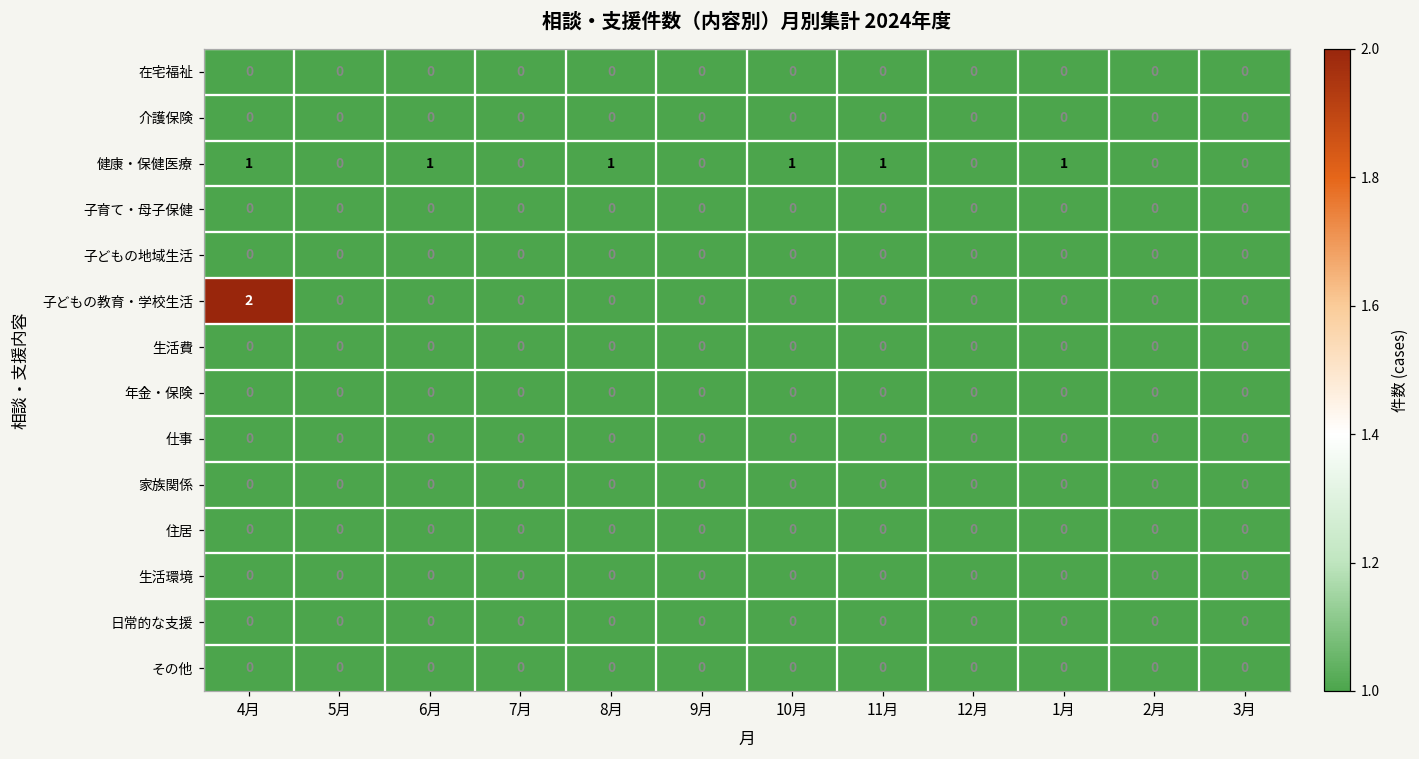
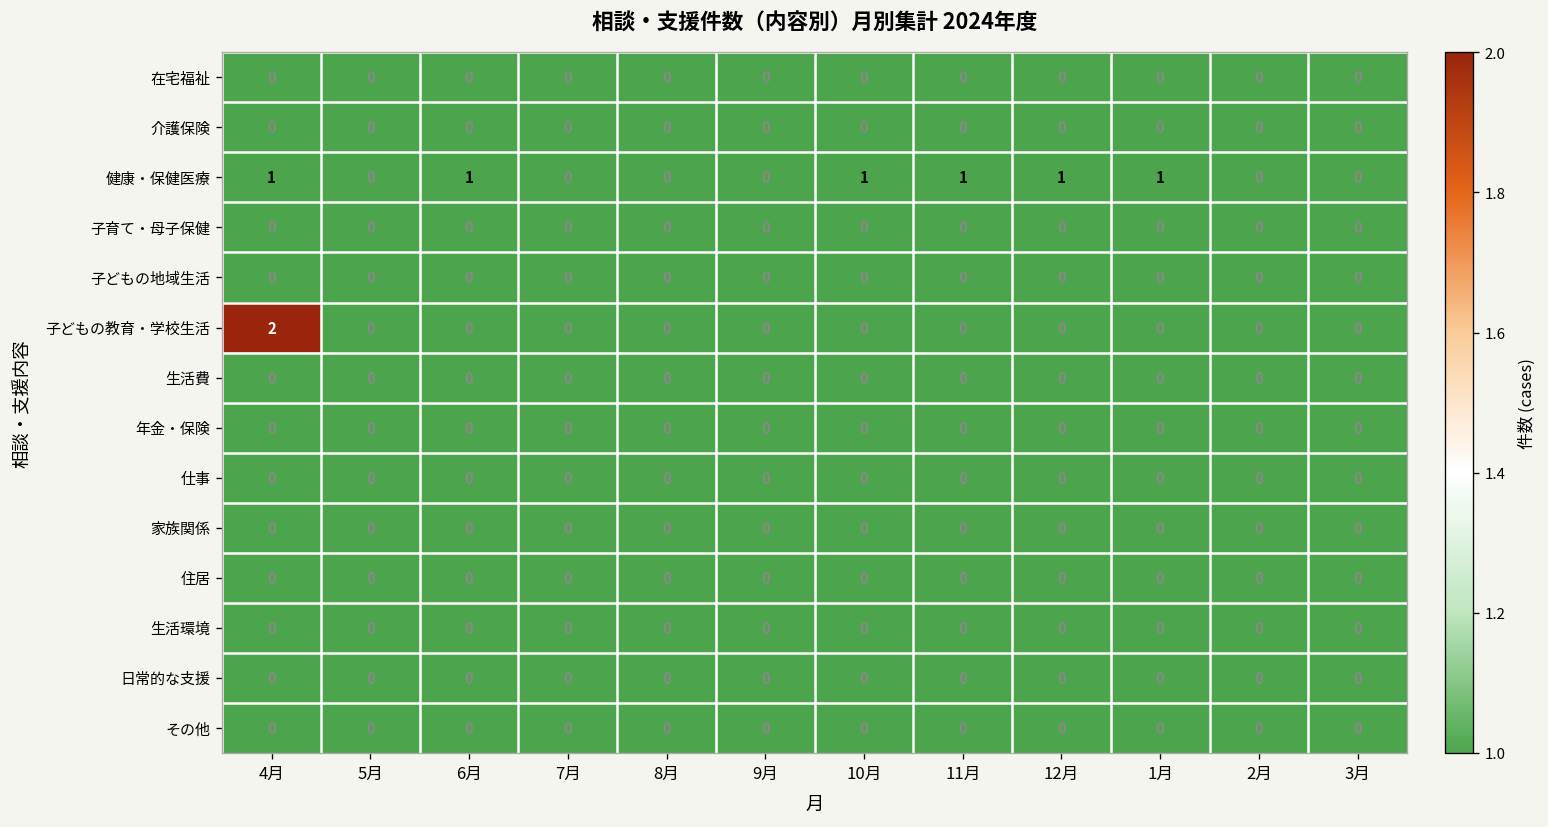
  {
    "在宅福祉": {
      "4月": 0,
      "5月": 0,
      "6月": 0,
      "7月": 0,
      "8月": 0,
      "9月": 0,
      "10月": 0,
      "11月": 0,
      "12月": 0,
      "1月": 0,
      "2月": 0,
      "3月": 0
    },
    "介護保険": {
      "4月": 0,
      "5月": 0,
      "6月": 0,
      "7月": 0,
      "8月": 0,
      "9月": 0,
      "10月": 0,
      "11月": 0,
      "12月": 0,
      "1月": 0,
      "2月": 0,
      "3月": 0
    },
    "健康・保健医療": {
      "4月": 1,
      "5月": 0,
      "6月": 1,
      "7月": 0,
-     "8月": 1,
+     "8月": 0,
      "9月": 0,
      "10月": 1,
      "11月": 1,
-     "12月": 0,
+     "12月": 1,
      "1月": 1,
      "2月": 0,
      "3月": 0
    },
    "子育て・母子保健": {
      "4月": 0,
      "5月": 0,
      "6月": 0,
      "7月": 0,
      "8月": 0,
      "9月": 0,
      "10月": 0,
      "11月": 0,
      "12月": 0,
      "1月": 0,
      "2月": 0,
      "3月": 0
    },
    "子どもの地域生活": {
      "4月": 0,
      "5月": 0,
      "6月": 0,
      "7月": 0,
      "8月": 0,
      "9月": 0,
      "10月": 0,
      "11月": 0,
      "12月": 0,
      "1月": 0,
      "2月": 0,
      "3月": 0
    },
    "子どもの教育・学校生活": {
      "4月": 2,
      "5月": 0,
      "6月": 0,
      "7月": 0,
      "8月": 0,
      "9月": 0,
      "10月": 0,
      "11月": 0,
      "12月": 0,
      "1月": 0,
      "2月": 0,
      "3月": 0
    },
    "生活費": {
      "4月": 0,
      "5月": 0,
      "6月": 0,
      "7月": 0,
      "8月": 0,
      "9月": 0,
      "10月": 0,
      "11月": 0,
      "12月": 0,
      "1月": 0,
      "2月": 0,
      "3月": 0
    },
    "年金・保険": {
      "4月": 0,
      "5月": 0,
      "6月": 0,
      "7月": 0,
      "8月": 0,
      "9月": 0,
      "10月": 0,
      "11月": 0,
      "12月": 0,
      "1月": 0,
      "2月": 0,
      "3月": 0
    },
    "仕事": {
      "4月": 0,
      "5月": 0,
      "6月": 0,
      "7月": 0,
      "8月": 0,
      "9月": 0,
      "10月": 0,
      "11月": 0,
      "12月": 0,
      "1月": 0,
      "2月": 0,
      "3月": 0
    },
    "家族関係": {
      "4月": 0,
      "5月": 0,
      "6月": 0,
      "7月": 0,
      "8月": 0,
      "9月": 0,
      "10月": 0,
      "11月": 0,
      "12月": 0,
      "1月": 0,
      "2月": 0,
      "3月": 0
    },
    "住居": {
      "4月": 0,
      "5月": 0,
      "6月": 0,
      "7月": 0,
      "8月": 0,
      "9月": 0,
      "10月": 0,
      "11月": 0,
      "12月": 0,
      "1月": 0,
      "2月": 0,
      "3月": 0
    },
    "生活環境": {
      "4月": 0,
      "5月": 0,
      "6月": 0,
      "7月": 0,
      "8月": 0,
      "9月": 0,
      "10月": 0,
      "11月": 0,
      "12月": 0,
      "1月": 0,
      "2月": 0,
      "3月": 0
    },
    "日常的な支援": {
      "4月": 0,
      "5月": 0,
      "6月": 0,
      "7月": 0,
      "8月": 0,
      "9月": 0,
      "10月": 0,
      "11月": 0,
      "12月": 0,
      "1月": 0,
      "2月": 0,
      "3月": 0
    },
    "その他": {
      "4月": 0,
      "5月": 0,
      "6月": 0,
      "7月": 0,
      "8月": 0,
      "9月": 0,
      "10月": 0,
      "11月": 0,
      "12月": 0,
      "1月": 0,
      "2月": 0,
      "3月": 0
    }
  }
